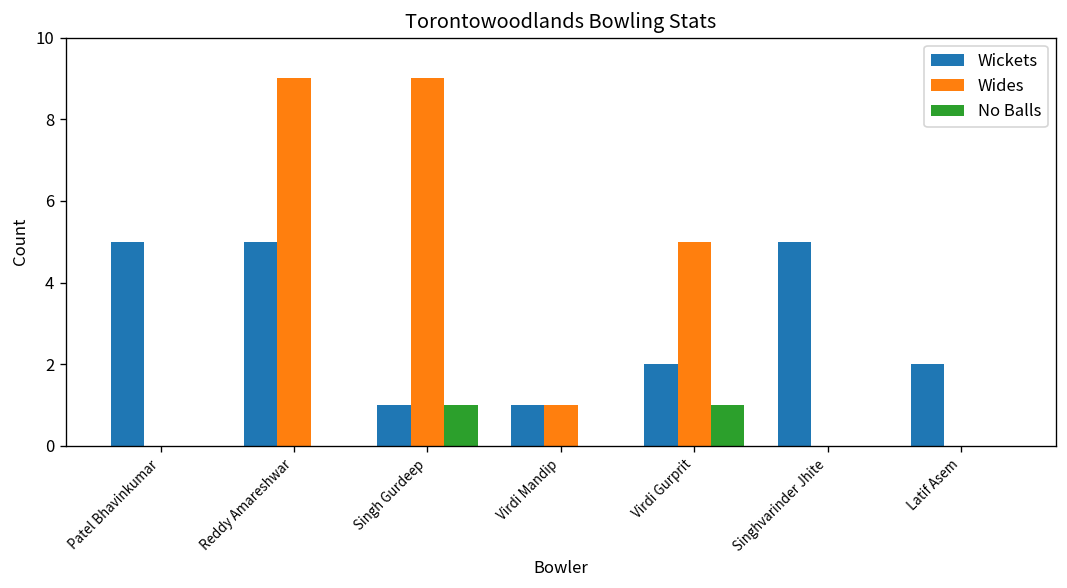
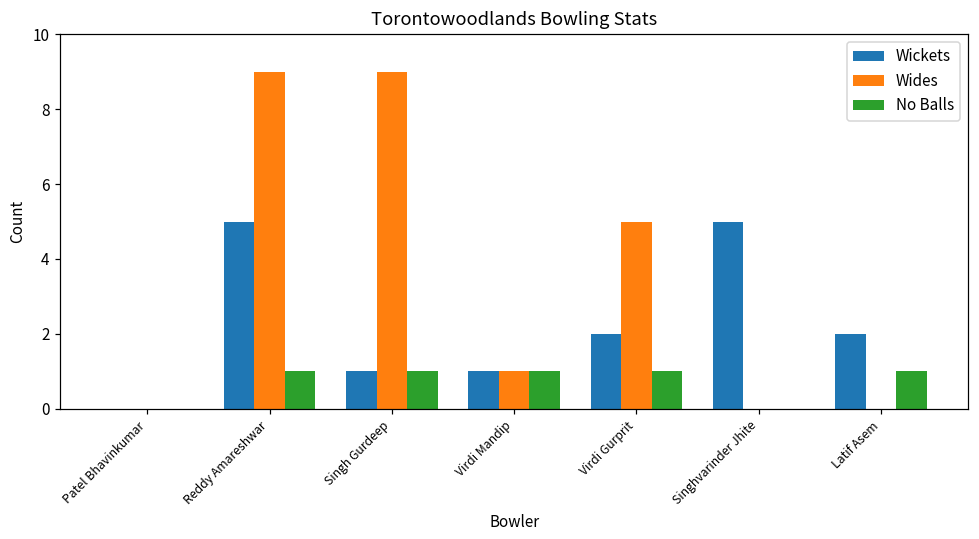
  {
    "Wickets": {
-     "Patel Bhavinkumar": 5,
+     "Patel Bhavinkumar": 0,
      "Reddy Amareshwar": 5,
      "Singh Gurdeep": 1,
      "Virdi Mandip": 1,
      "Virdi Gurprit": 2,
      "Singhvarinder Jhite": 5,
      "Latif Asem": 2
    },
    "Wides": {
      "Patel Bhavinkumar": 0,
      "Reddy Amareshwar": 9,
      "Singh Gurdeep": 9,
      "Virdi Mandip": 1,
      "Virdi Gurprit": 5,
      "Singhvarinder Jhite": 0,
      "Latif Asem": 0
    },
    "No Balls": {
      "Patel Bhavinkumar": 0,
-     "Reddy Amareshwar": 0,
+     "Reddy Amareshwar": 1,
      "Singh Gurdeep": 1,
-     "Virdi Mandip": 0,
+     "Virdi Mandip": 1,
      "Virdi Gurprit": 1,
      "Singhvarinder Jhite": 0,
-     "Latif Asem": 0
+     "Latif Asem": 1
    }
  }
